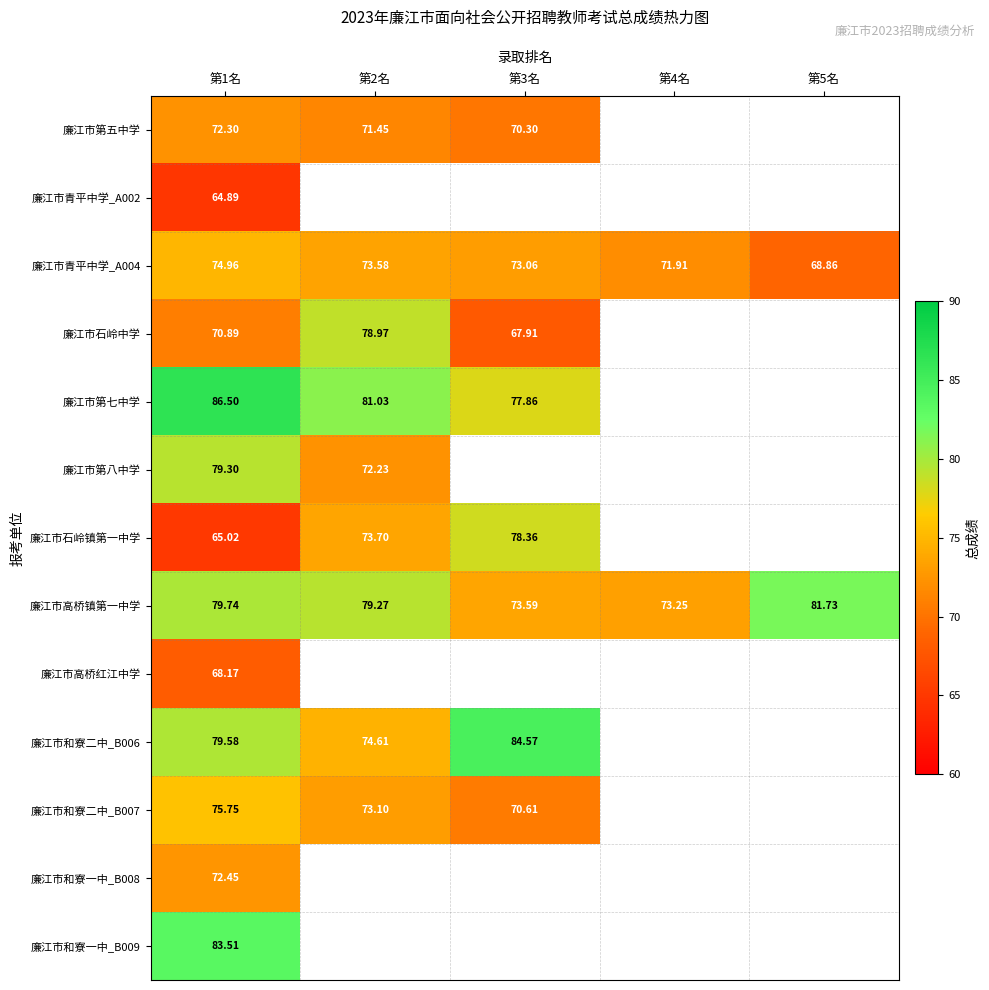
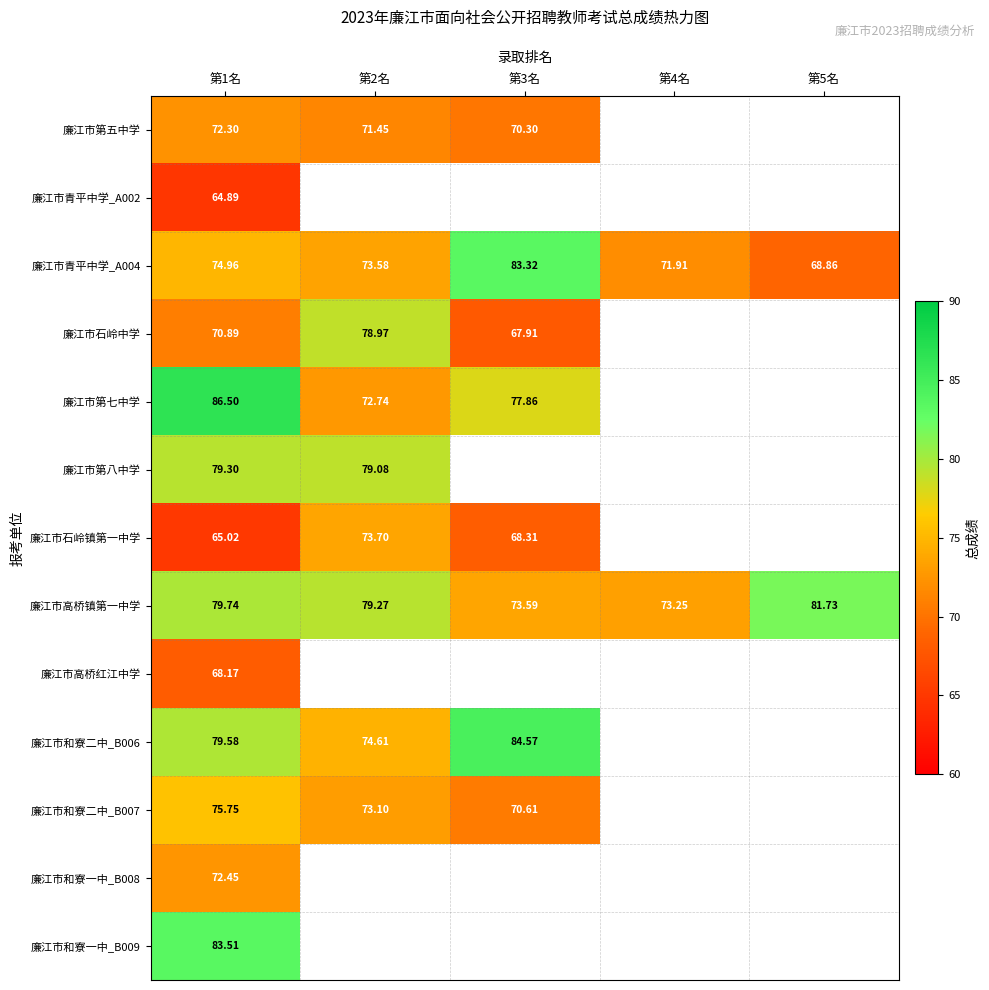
  {
    "廉江市第五中学": {
      "第1名": 72.30,
      "第2名": 71.45,
      "第3名": 70.30
    },
    "廉江市青平中学_A002": {
      "第1名": 64.89
    },
    "廉江市青平中学_A004": {
      "第1名": 74.96,
      "第2名": 73.58,
-     "第3名": 73.06,
+     "第3名": 83.32,
      "第4名": 71.91,
      "第5名": 68.86
    },
    "廉江市石岭中学": {
      "第1名": 70.89,
      "第2名": 78.97,
      "第3名": 67.91
    },
    "廉江市第七中学": {
      "第1名": 86.50,
-     "第2名": 81.03,
+     "第2名": 72.74,
      "第3名": 77.86
    },
    "廉江市第八中学": {
      "第1名": 79.30,
-     "第2名": 72.23
+     "第2名": 79.08
    },
    "廉江市石岭镇第一中学": {
      "第1名": 65.02,
      "第2名": 73.70,
-     "第3名": 78.36
+     "第3名": 68.31
    },
    "廉江市高桥镇第一中学": {
      "第1名": 79.74,
      "第2名": 79.27,
      "第3名": 73.59,
      "第4名": 73.25,
      "第5名": 81.73
    },
    "廉江市高桥红江中学": {
      "第1名": 68.17
    },
    "廉江市和寮二中_B006": {
      "第1名": 79.58,
      "第2名": 74.61,
      "第3名": 84.57
    },
    "廉江市和寮二中_B007": {
      "第1名": 75.75,
      "第2名": 73.10,
      "第3名": 70.61
    },
    "廉江市和寮一中_B008": {
      "第1名": 72.45
    },
    "廉江市和寮一中_B009": {
      "第1名": 83.51
    }
  }
